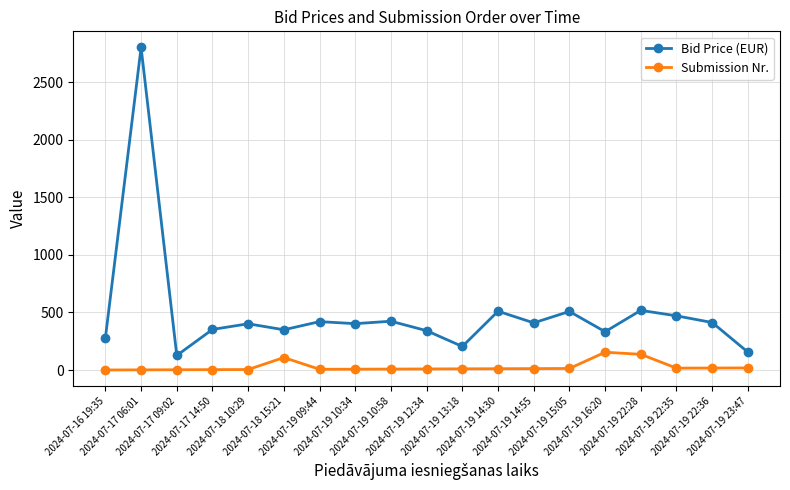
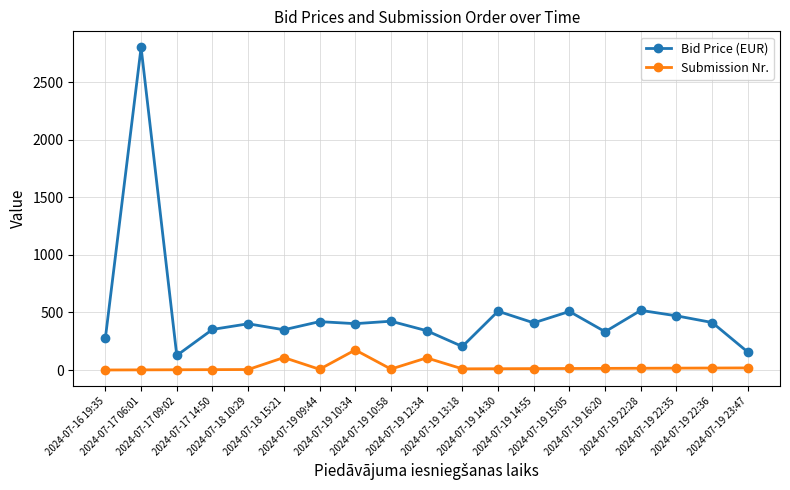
  {
    "Bid Price (EUR)": {
      "2024-07-16 19:35": 280,
      "2024-07-17 06:01": 2800,
      "2024-07-17 09:02": 130,
      "2024-07-17 14:50": 350,
      "2024-07-18 10:29": 400,
      "2024-07-18 15:21": 350,
      "2024-07-19 09:44": 420,
      "2024-07-19 10:34": 400,
      "2024-07-19 10:58": 420,
      "2024-07-19 12:34": 340,
      "2024-07-19 13:18": 210,
      "2024-07-19 14:30": 510,
      "2024-07-19 14:55": 410,
      "2024-07-19 15:05": 510,
      "2024-07-19 16:20": 330,
      "2024-07-19 22:28": 520,
      "2024-07-19 22:35": 470,
      "2024-07-19 22:36": 410,
      "2024-07-19 23:47": 160
    },
    "Submission Nr.": {
      "2024-07-16 19:35": 0,
      "2024-07-17 06:01": 0,
      "2024-07-17 09:02": 0,
      "2024-07-17 14:50": 0,
      "2024-07-18 10:29": 10,
      "2024-07-18 15:21": 110,
      "2024-07-19 09:44": 10,
-     "2024-07-19 10:34": 10,
+     "2024-07-19 10:34": 180,
      "2024-07-19 10:58": 10,
-     "2024-07-19 12:34": 10,
+     "2024-07-19 12:34": 110,
      "2024-07-19 13:18": 10,
      "2024-07-19 14:30": 10,
      "2024-07-19 14:55": 10,
      "2024-07-19 15:05": 10,
-     "2024-07-19 16:20": 160,
-     "2024-07-19 22:28": 140,
+     "2024-07-19 16:20": 20,
+     "2024-07-19 22:28": 20,
      "2024-07-19 22:35": 20,
      "2024-07-19 22:36": 20,
      "2024-07-19 23:47": 20
    }
  }
